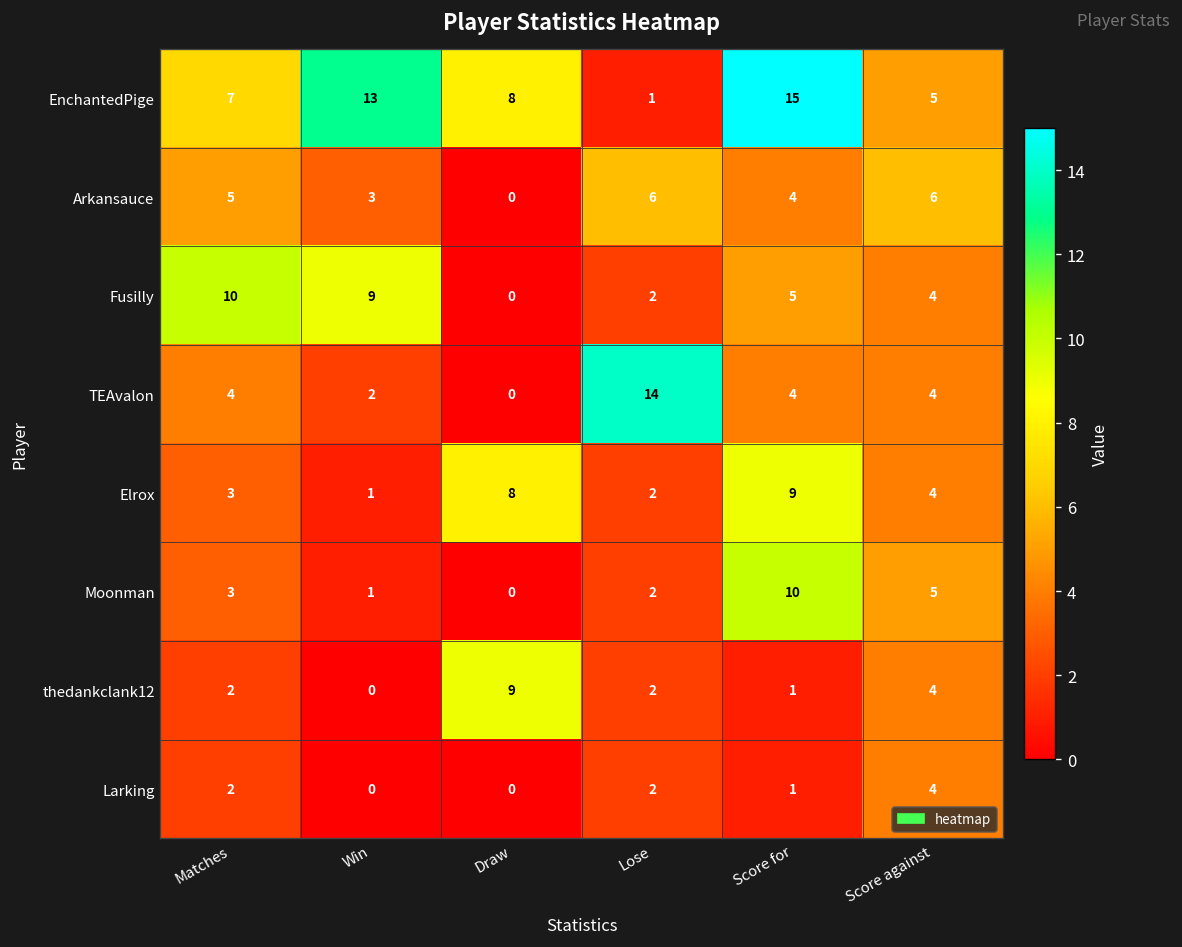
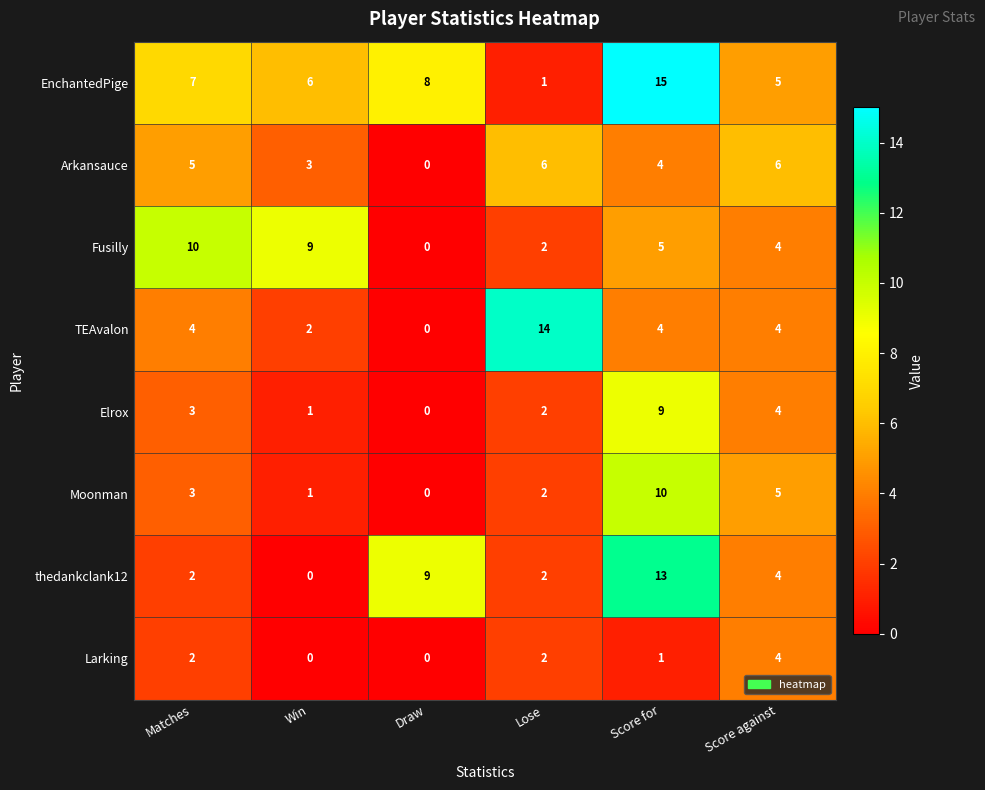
  {
    "EnchantedPige": {
      "Matches": 7,
-     "Win": 13,
+     "Win": 6,
      "Draw": 8,
      "Lose": 1,
      "Score for": 15,
      "Score against": 5
    },
    "Arkansauce": {
      "Matches": 5,
      "Win": 3,
      "Draw": 0,
      "Lose": 6,
      "Score for": 4,
      "Score against": 6
    },
    "Fusilly": {
      "Matches": 10,
      "Win": 9,
      "Draw": 0,
      "Lose": 2,
      "Score for": 5,
      "Score against": 4
    },
    "TEAvalon": {
      "Matches": 4,
      "Win": 2,
      "Draw": 0,
      "Lose": 14,
      "Score for": 4,
      "Score against": 4
    },
    "Elrox": {
      "Matches": 3,
      "Win": 1,
-     "Draw": 8,
+     "Draw": 0,
      "Lose": 2,
      "Score for": 9,
      "Score against": 4
    },
    "Moonman": {
      "Matches": 3,
      "Win": 1,
      "Draw": 0,
      "Lose": 2,
      "Score for": 10,
      "Score against": 5
    },
    "thedankclank12": {
      "Matches": 2,
      "Win": 0,
      "Draw": 9,
      "Lose": 2,
-     "Score for": 1,
+     "Score for": 13,
      "Score against": 4
    },
    "Larking": {
      "Matches": 2,
      "Win": 0,
      "Draw": 0,
      "Lose": 2,
      "Score for": 1,
      "Score against": 4
    }
  }
